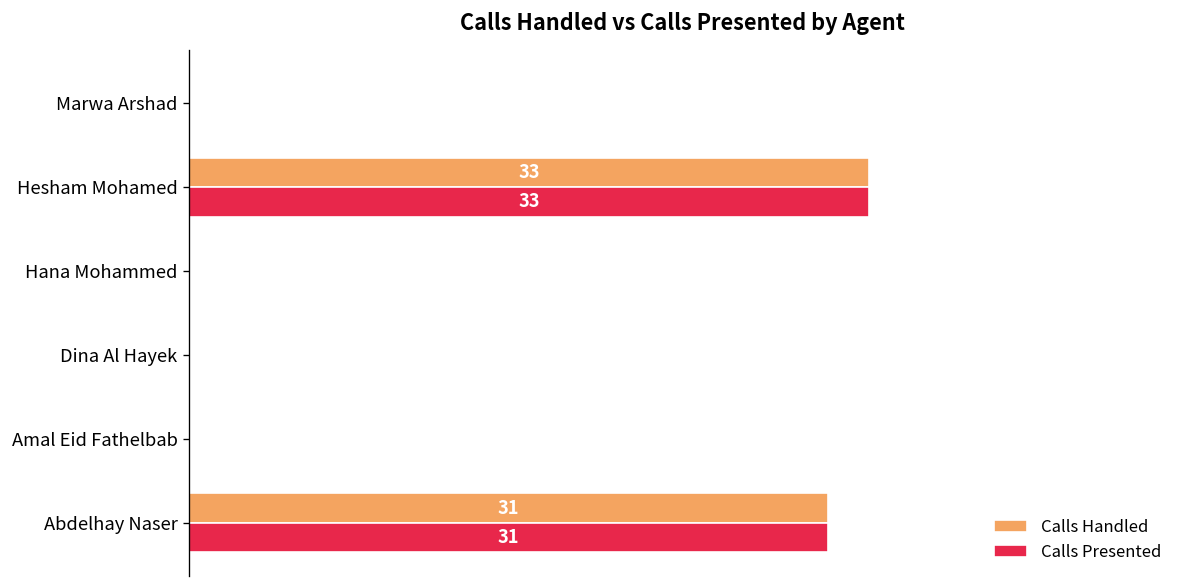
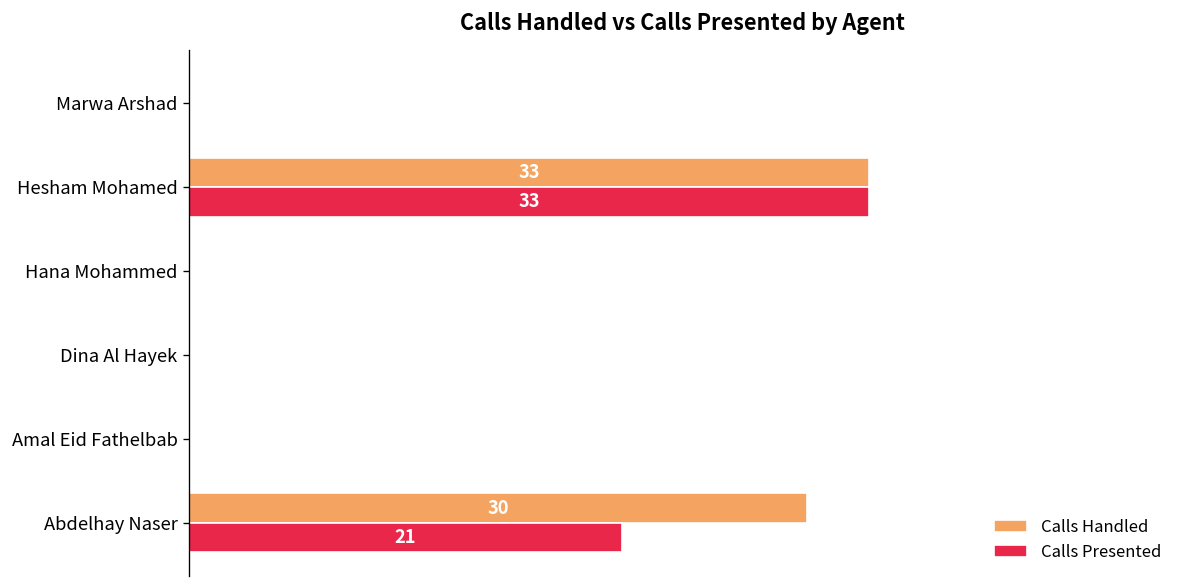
  {
    "Calls Handled": {
      "Hesham Mohamed": 33,
-     "Abdelhay Naser": 31
+     "Abdelhay Naser": 30
    },
    "Calls Presented": {
      "Hesham Mohamed": 33,
-     "Abdelhay Naser": 31
+     "Abdelhay Naser": 21
    }
  }
